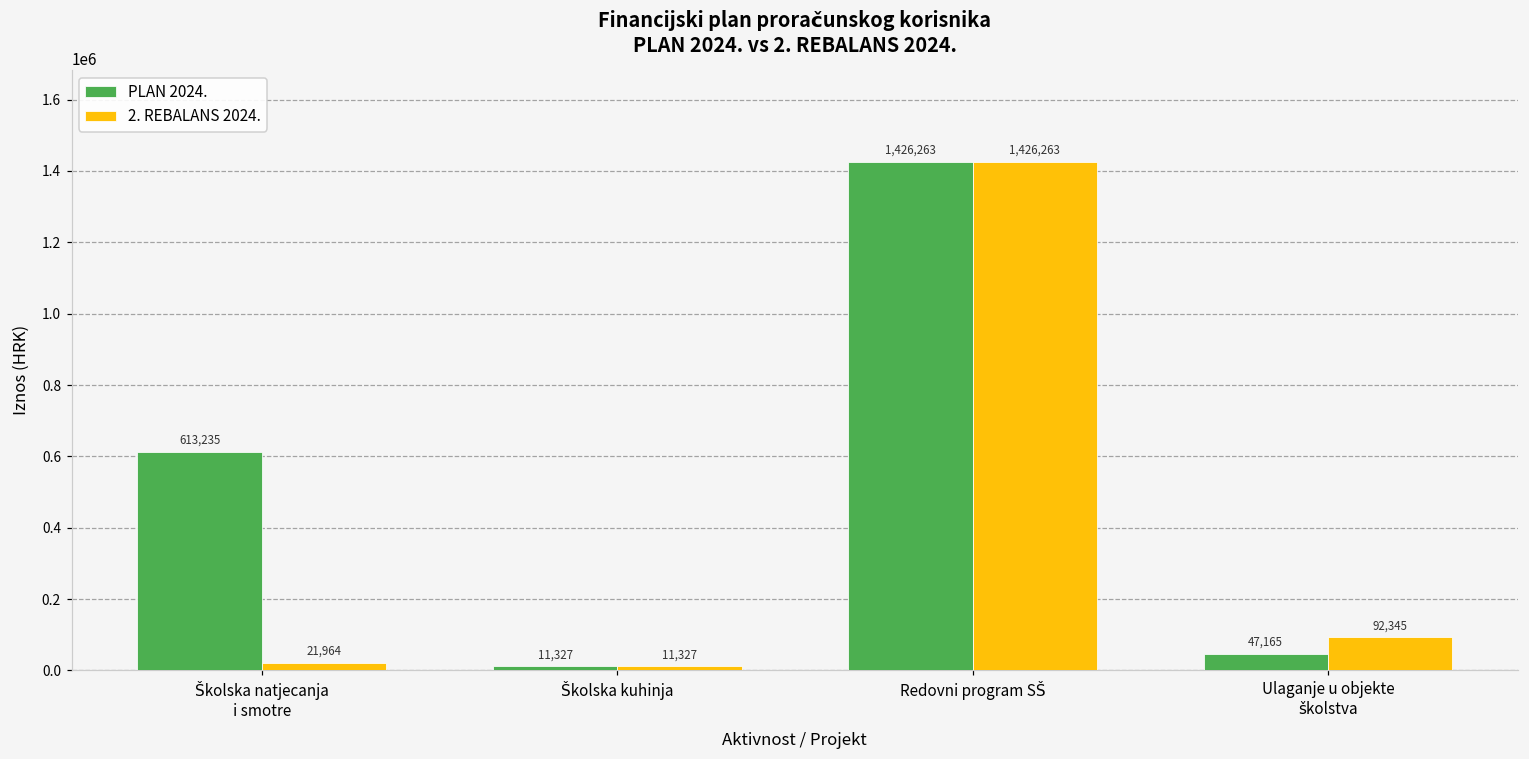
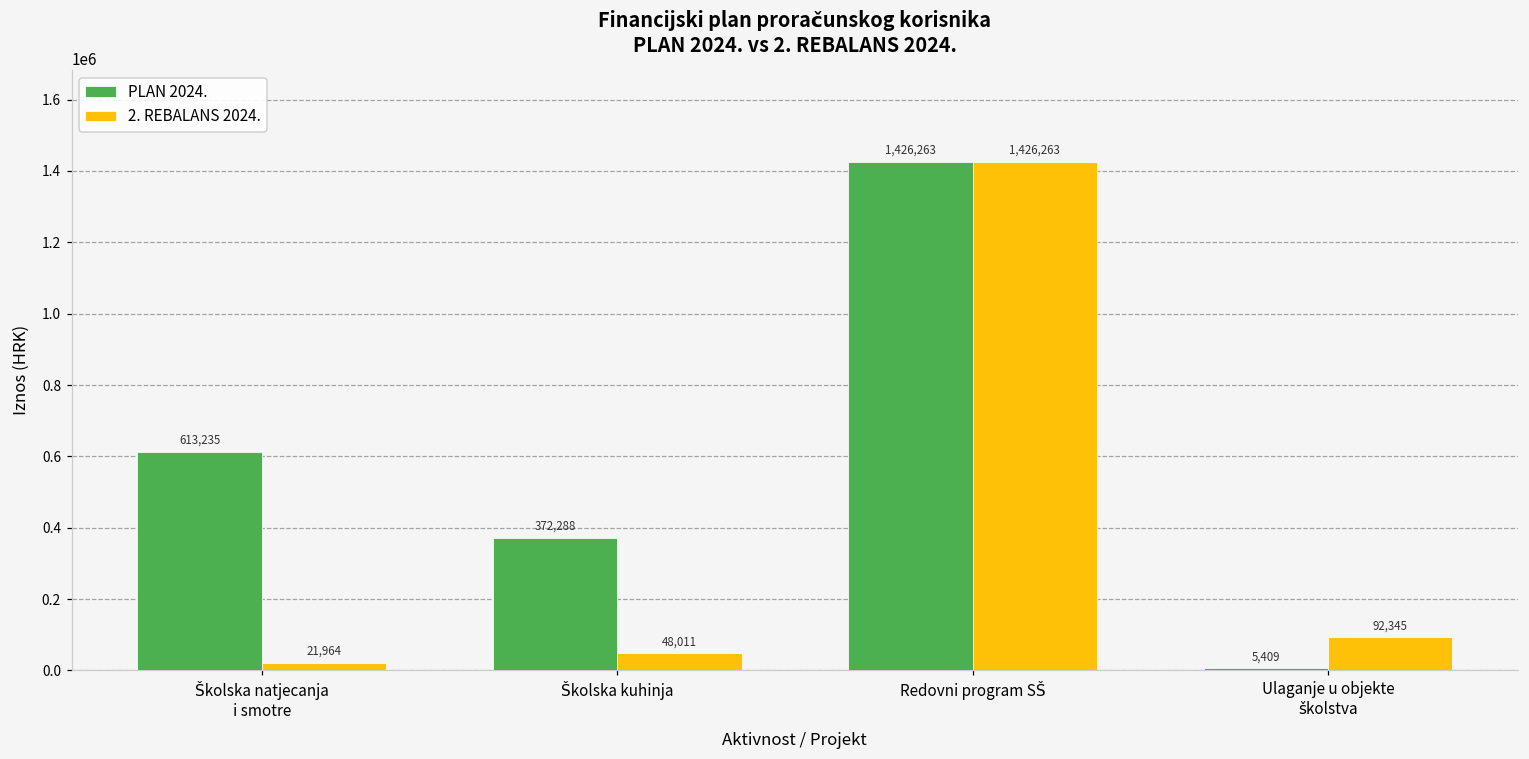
  {
    "PLAN 2024.": {
      "Školska natjecanja i smotre": "613,235",
-     "Školska kuhinja": "11,327",
+     "Školska kuhinja": "372,288",
      "Redovni program SŠ": "1,426,263",
-     "Ulaganje u objekte školstva": "47,165"
+     "Ulaganje u objekte školstva": "5,409"
    },
    "2. REBALANS 2024.": {
      "Školska natjecanja i smotre": "21,964",
-     "Školska kuhinja": "11,327",
+     "Školska kuhinja": "48,011",
      "Redovni program SŠ": "1,426,263",
      "Ulaganje u objekte školstva": "92,345"
    }
  }
